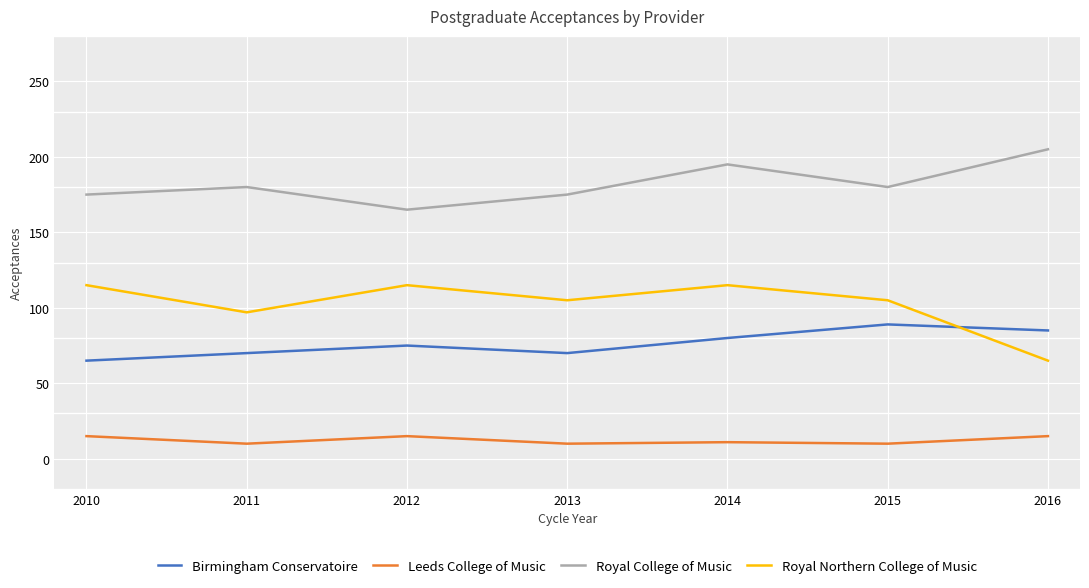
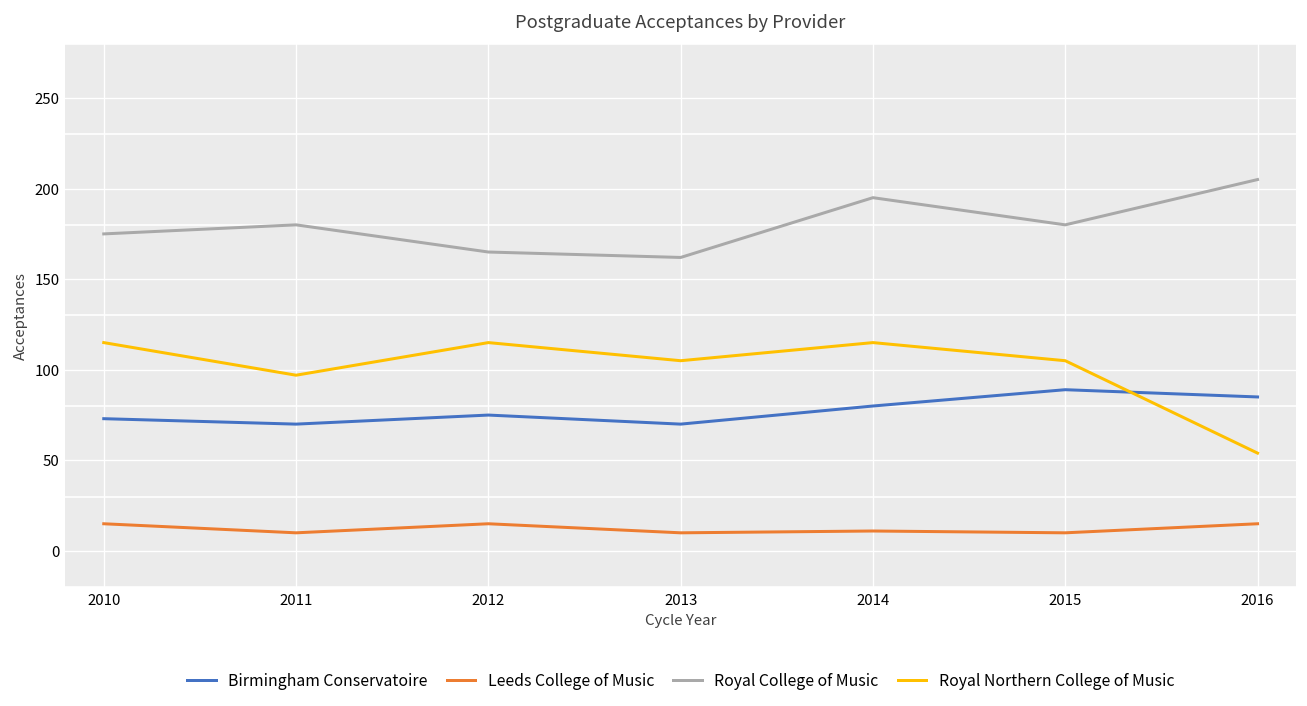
  {
    "Birmingham Conservatoire": {
-     "2010": 65,
+     "2010": 73,
      "2011": 70,
      "2012": 75,
      "2013": 70,
      "2014": 80,
      "2015": 89,
      "2016": 85
    },
    "Leeds College of Music": {
      "2010": 15,
      "2011": 10,
      "2012": 15,
      "2013": 10,
      "2014": 11,
      "2015": 10,
      "2016": 15
    },
    "Royal College of Music": {
      "2010": 175,
      "2011": 180,
      "2012": 165,
-     "2013": 175,
+     "2013": 162,
      "2014": 195,
      "2015": 180,
      "2016": 205
    },
    "Royal Northern College of Music": {
      "2010": 115,
      "2011": 97,
      "2012": 115,
      "2013": 105,
      "2014": 115,
      "2015": 105,
-     "2016": 65
+     "2016": 54
    }
  }
